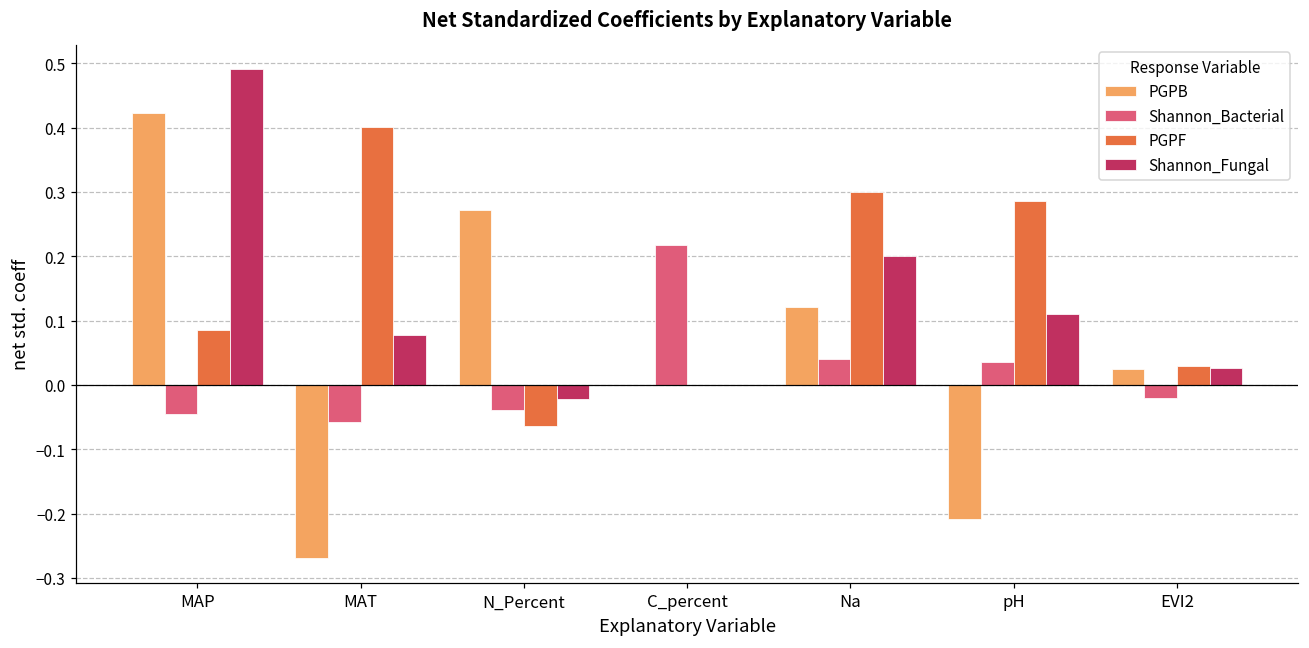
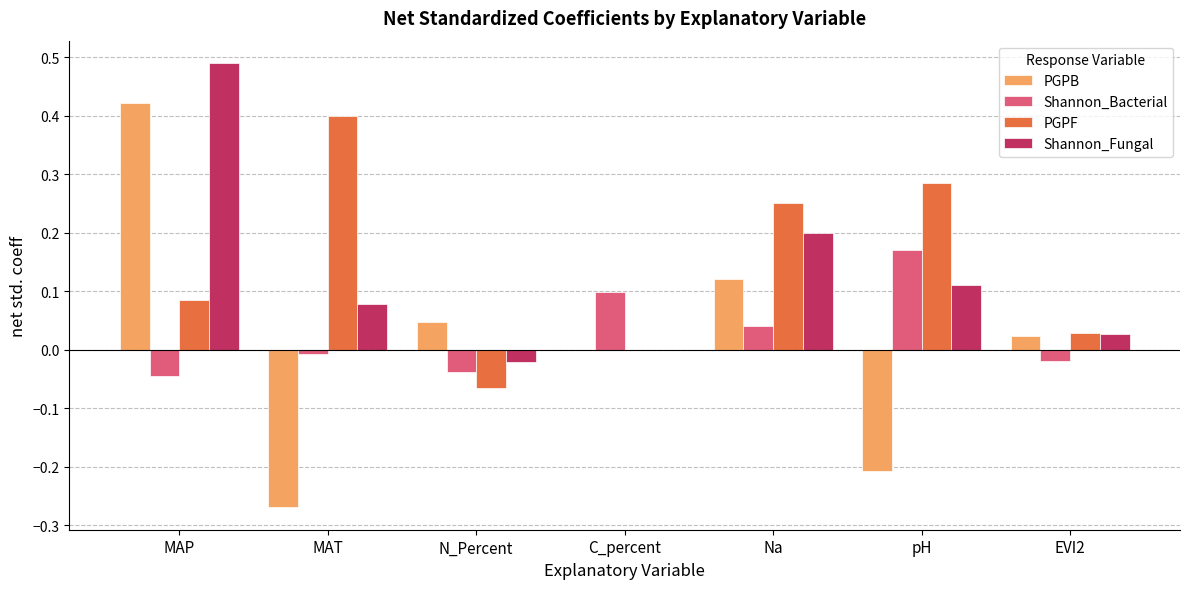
  {
    "PGPB": {
      "MAP": 0.42,
      "MAT": -0.27,
-     "N_Percent": 0.27,
+     "N_Percent": 0.05,
      "C_percent": 0.00,
      "Na": 0.12,
      "pH": -0.21,
      "EVI2": 0.02
    },
    "Shannon_Bacterial": {
      "MAP": -0.05,
-     "MAT": -0.06,
+     "MAT": -0.01,
      "N_Percent": -0.04,
-     "C_percent": 0.22,
+     "C_percent": 0.10,
      "Na": 0.04,
-     "pH": 0.04,
+     "pH": 0.17,
      "EVI2": -0.02
    },
    "PGPF": {
      "MAP": 0.09,
      "MAT": 0.40,
      "N_Percent": -0.06,
      "C_percent": 0.00,
-     "Na": 0.30,
+     "Na": 0.25,
      "pH": 0.29,
      "EVI2": 0.03
    },
    "Shannon_Fungal": {
      "MAP": 0.49,
      "MAT": 0.08,
      "N_Percent": -0.02,
      "C_percent": 0.00,
      "Na": 0.20,
      "pH": 0.11,
      "EVI2": 0.03
    }
  }
